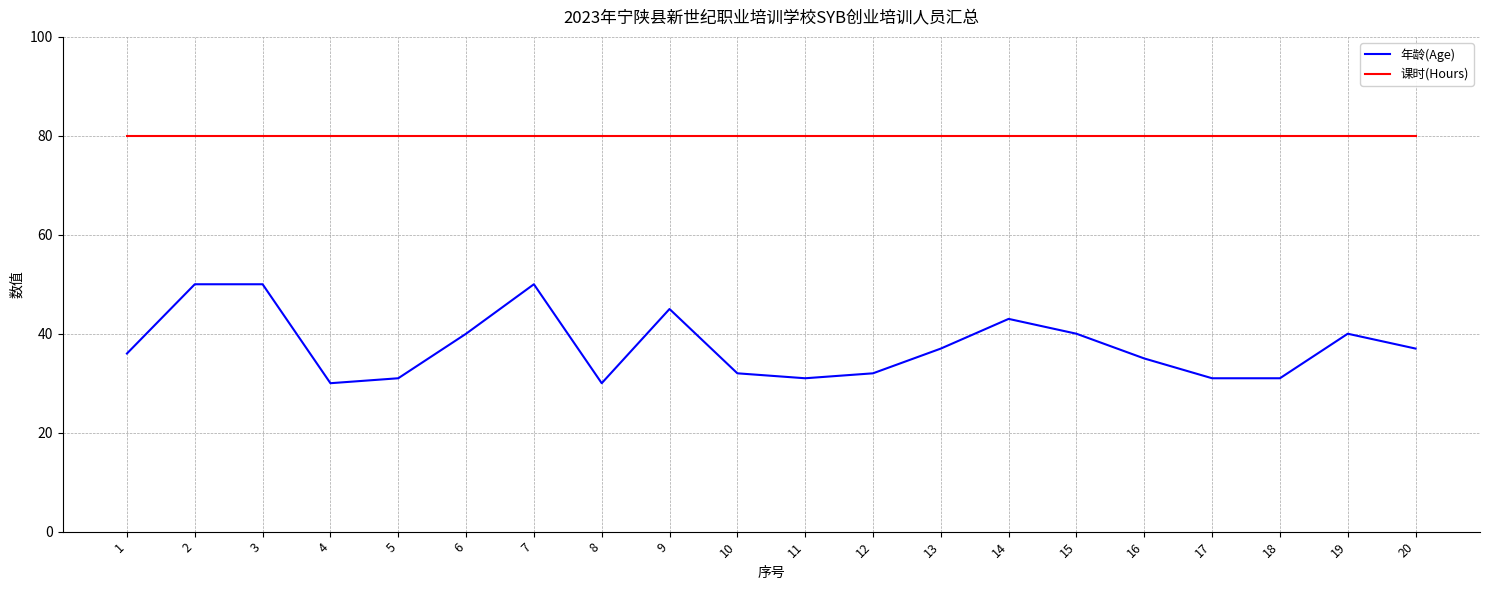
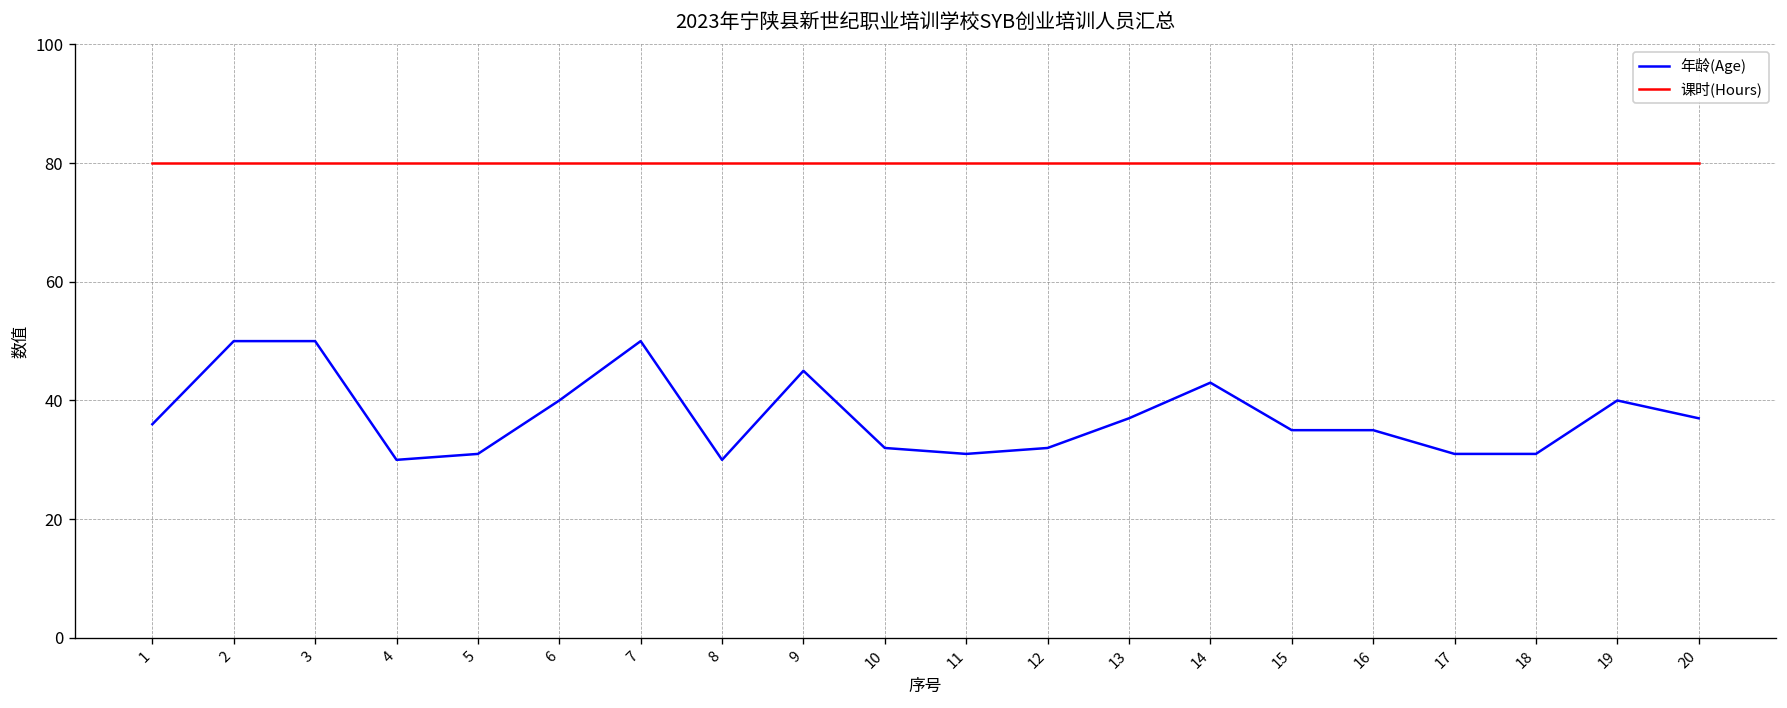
  {
    "年龄(Age)": {
      "1": 36,
      "2": 50,
      "3": 50,
      "4": 30,
      "5": 31,
      "6": 40,
      "7": 50,
      "8": 30,
      "9": 45,
      "10": 32,
      "11": 31,
      "12": 32,
      "13": 37,
      "14": 43,
-     "15": 40,
+     "15": 35,
      "16": 35,
      "17": 31,
      "18": 31,
      "19": 40,
      "20": 37
    },
    "课时(Hours)": {
      "1": 80,
      "2": 80,
      "3": 80,
      "4": 80,
      "5": 80,
      "6": 80,
      "7": 80,
      "8": 80,
      "9": 80,
      "10": 80,
      "11": 80,
      "12": 80,
      "13": 80,
      "14": 80,
      "15": 80,
      "16": 80,
      "17": 80,
      "18": 80,
      "19": 80,
      "20": 80
    }
  }
